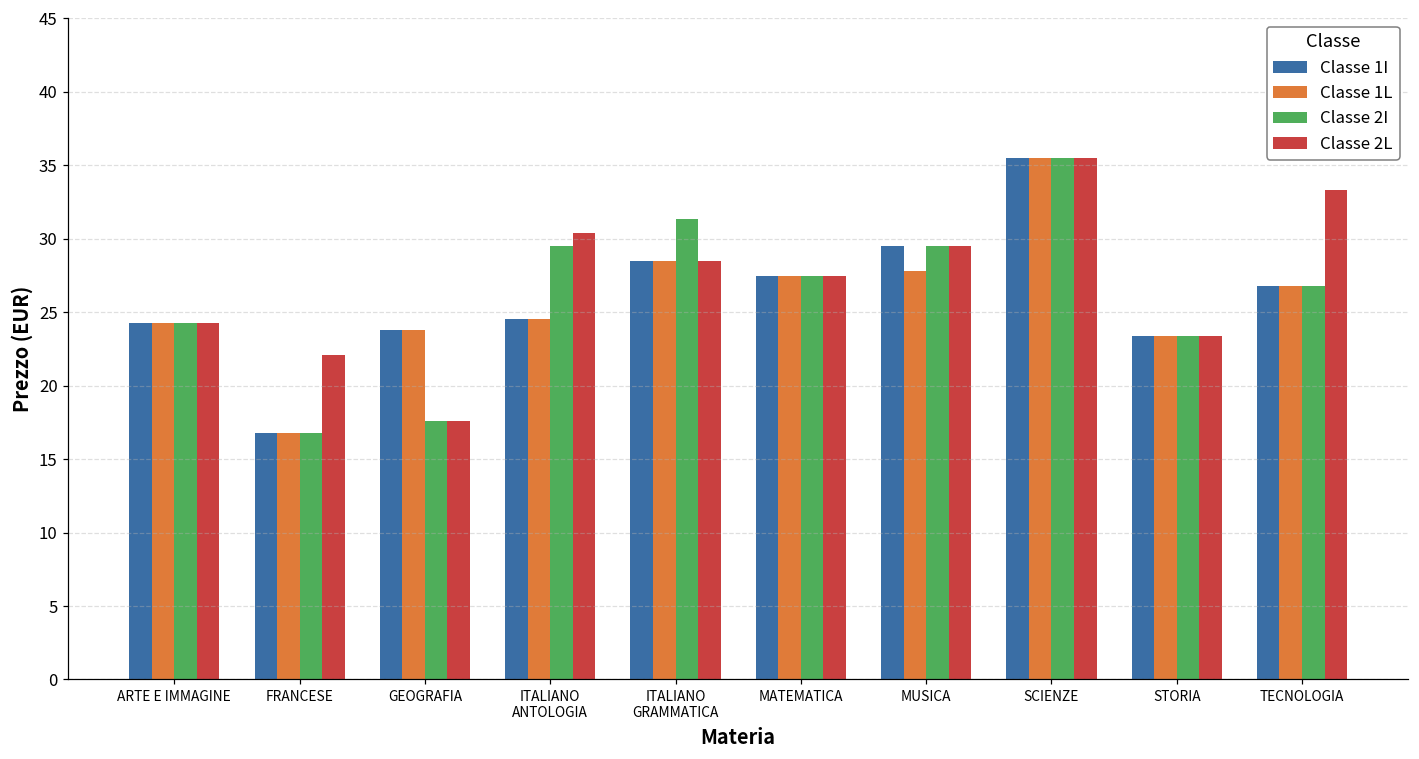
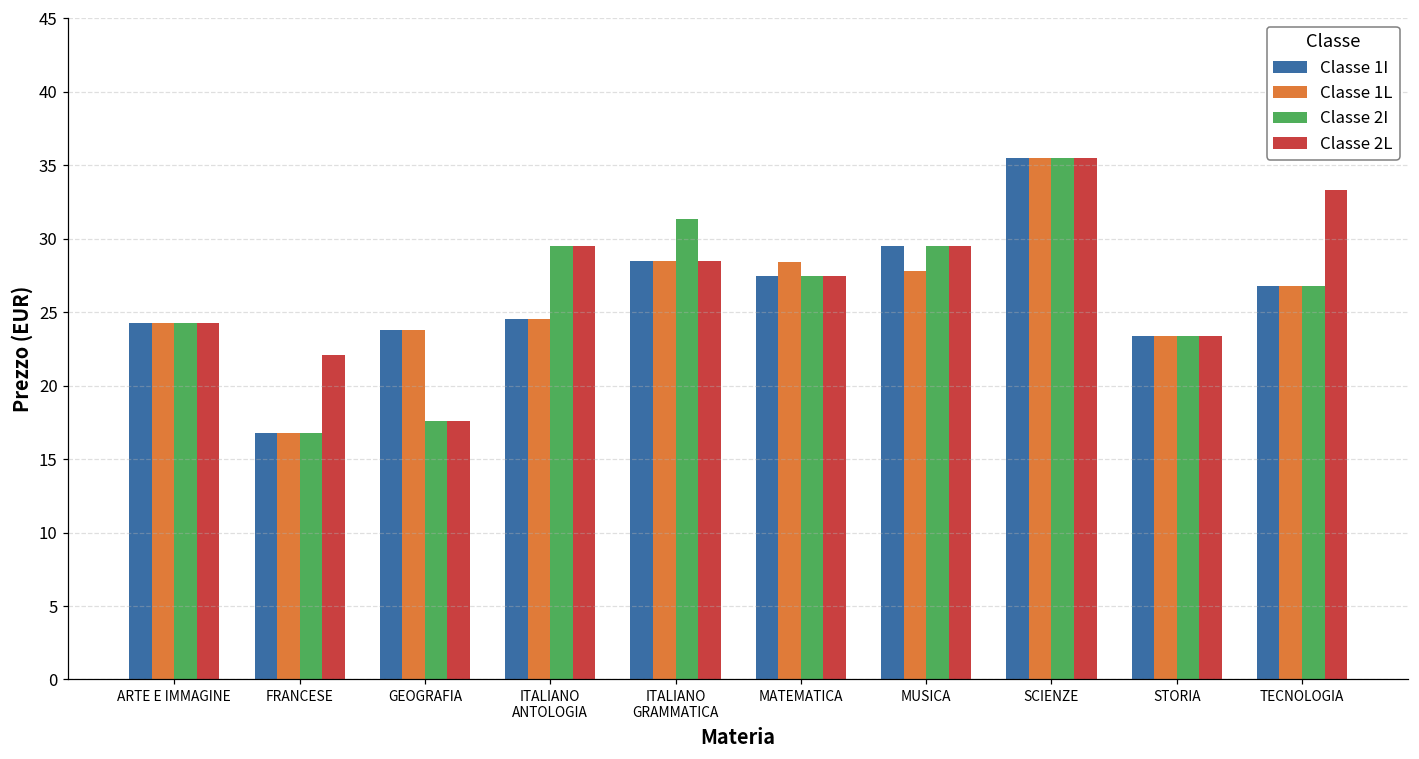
  {
    "Classe 1I": {
      "ARTE E IMMAGINE": 24.3,
      "FRANCESE": 16.8,
      "GEOGRAFIA": 23.8,
      "ITALIANO ANTOLOGIA": 24.5,
      "ITALIANO GRAMMATICA": 28.5,
      "MATEMATICA": 27.5,
      "MUSICA": 29.5,
      "SCIENZE": 35.5,
      "STORIA": 23.4,
      "TECNOLOGIA": 26.8
    },
    "Classe 1L": {
      "ARTE E IMMAGINE": 24.3,
      "FRANCESE": 16.8,
      "GEOGRAFIA": 23.8,
      "ITALIANO ANTOLOGIA": 24.5,
      "ITALIANO GRAMMATICA": 28.5,
-     "MATEMATICA": 27.5,
+     "MATEMATICA": 28.4,
      "MUSICA": 27.8,
      "SCIENZE": 35.5,
      "STORIA": 23.4,
      "TECNOLOGIA": 26.8
    },
    "Classe 2I": {
      "ARTE E IMMAGINE": 24.3,
      "FRANCESE": 16.8,
      "GEOGRAFIA": 17.6,
      "ITALIANO ANTOLOGIA": 29.5,
      "ITALIANO GRAMMATICA": 31.3,
      "MATEMATICA": 27.5,
      "MUSICA": 29.5,
      "SCIENZE": 35.5,
      "STORIA": 23.4,
      "TECNOLOGIA": 26.8
    },
    "Classe 2L": {
      "ARTE E IMMAGINE": 24.3,
      "FRANCESE": 22.1,
      "GEOGRAFIA": 17.6,
-     "ITALIANO ANTOLOGIA": 30.4,
+     "ITALIANO ANTOLOGIA": 29.5,
      "ITALIANO GRAMMATICA": 28.5,
      "MATEMATICA": 27.5,
      "MUSICA": 29.5,
      "SCIENZE": 35.5,
      "STORIA": 23.4,
      "TECNOLOGIA": 33.3
    }
  }
